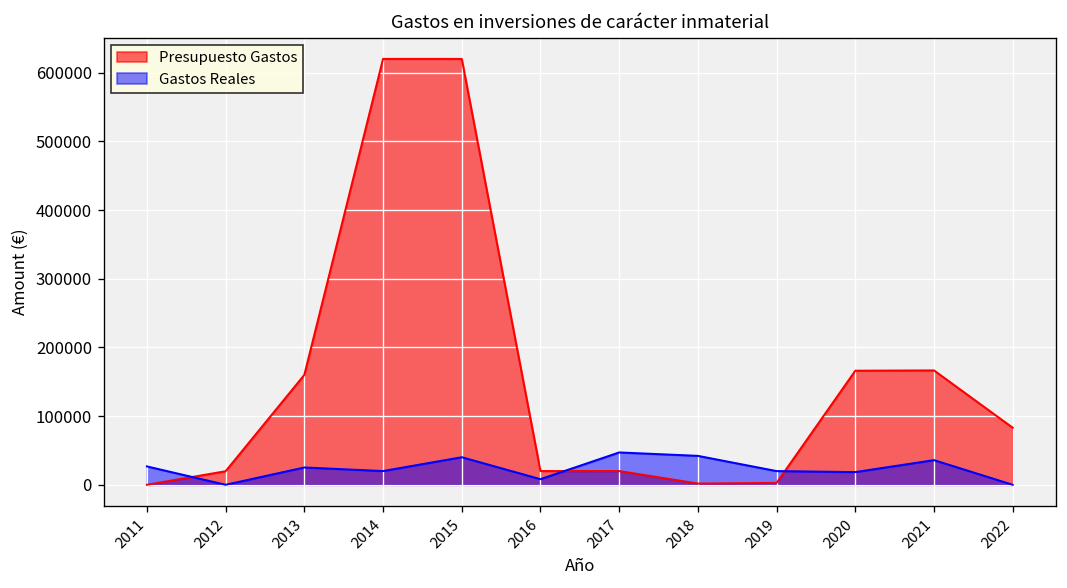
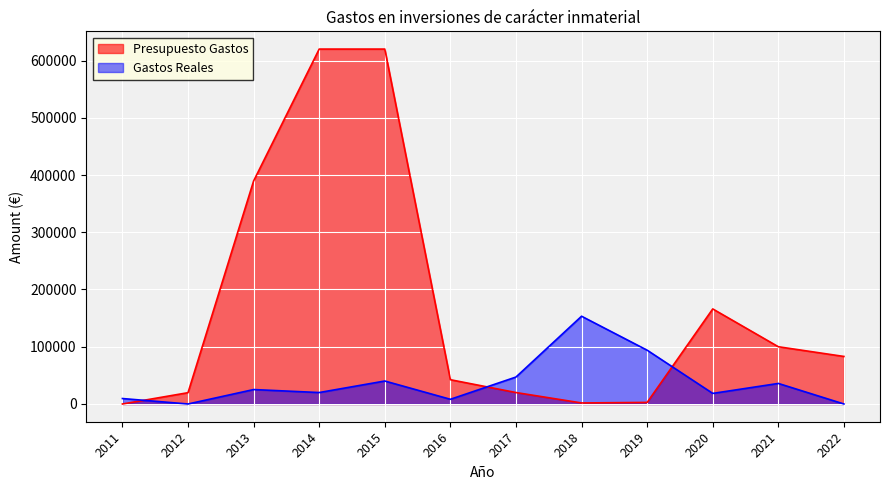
  {
    "Presupuesto Gastos": {
      "2011": 0,
      "2012": 20000,
-     "2013": 160000,
+     "2013": 390000,
      "2014": 620000,
      "2015": 620000,
-     "2016": 20000,
+     "2016": 40000,
      "2017": 20000,
      "2018": 0,
      "2019": 0,
      "2020": 170000,
-     "2021": 170000,
+     "2021": 100000,
      "2022": 80000
    },
    "Gastos Reales": {
-     "2011": 30000,
+     "2011": 10000,
      "2012": 0,
      "2013": 30000,
      "2014": 20000,
      "2015": 40000,
      "2016": 10000,
      "2017": 50000,
-     "2018": 40000,
-     "2019": 20000,
+     "2018": 150000,
+     "2019": 90000,
      "2020": 20000,
      "2021": 40000,
      "2022": 0
    }
  }
